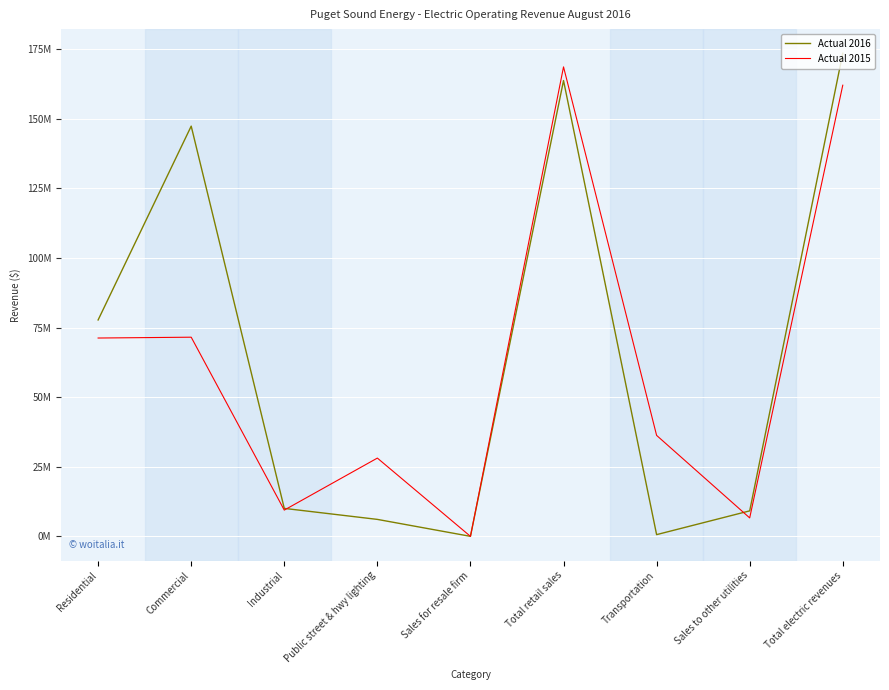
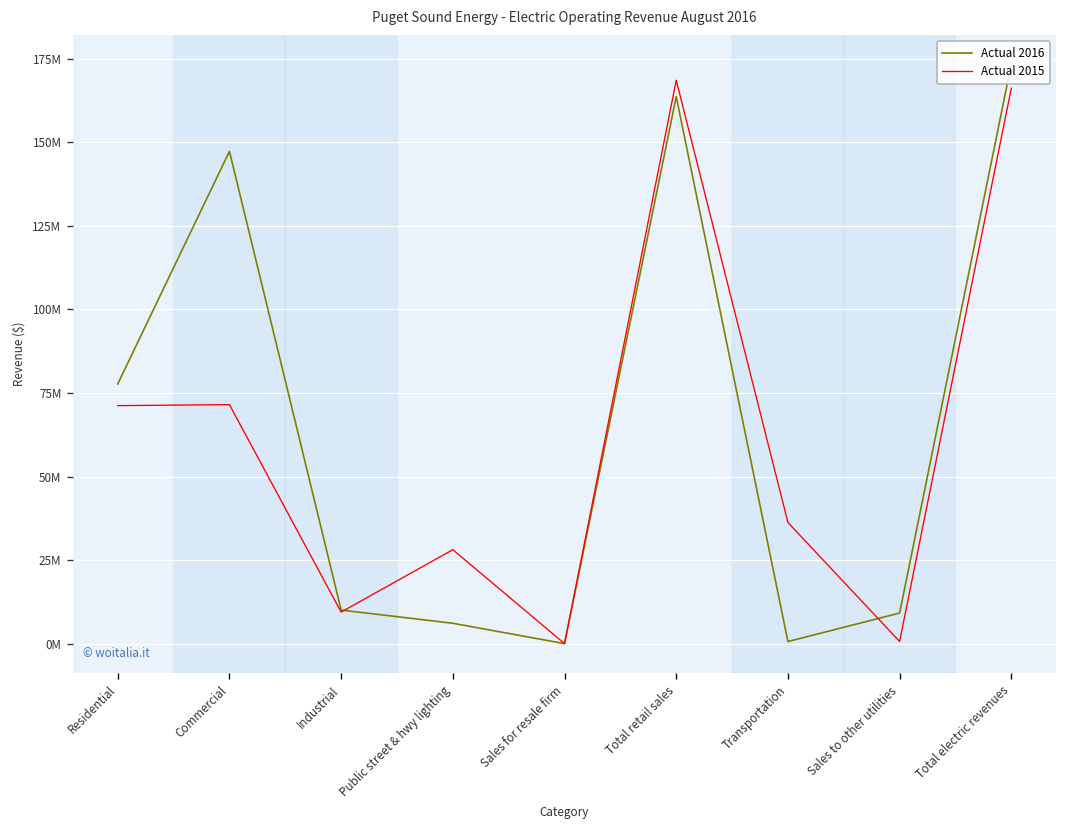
  {
    "Actual 2016": {
      "Residential": 78000000,
      "Commercial": 147000000,
      "Public street & hwy lighting": 6000000,
      "Total retail sales": 164000000,
      "Transportation": 1000000,
      "Sales to other utilities": 9000000
    },
    "Actual 2015": {
      "Residential": 71000000,
      "Commercial": 72000000,
      "Public street & hwy lighting": 28000000,
      "Total retail sales": 169000000,
      "Transportation": 36000000,
-     "Sales to other utilities": 7000000,
-     "Total electric revenues": 162000000
+     "Sales to other utilities": 1000000,
+     "Total electric revenues": 166000000
    }
  }
